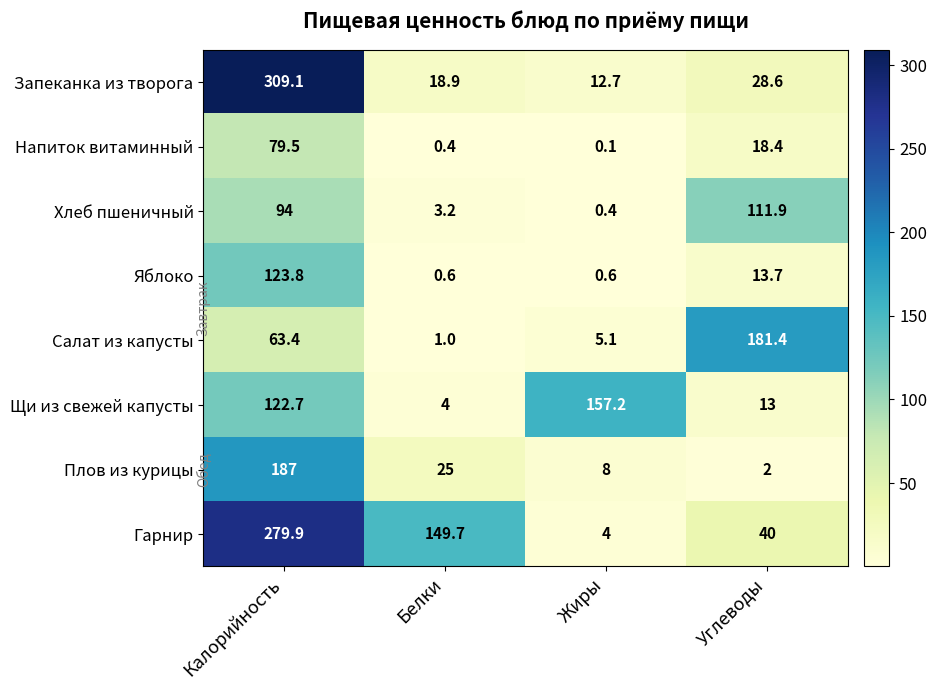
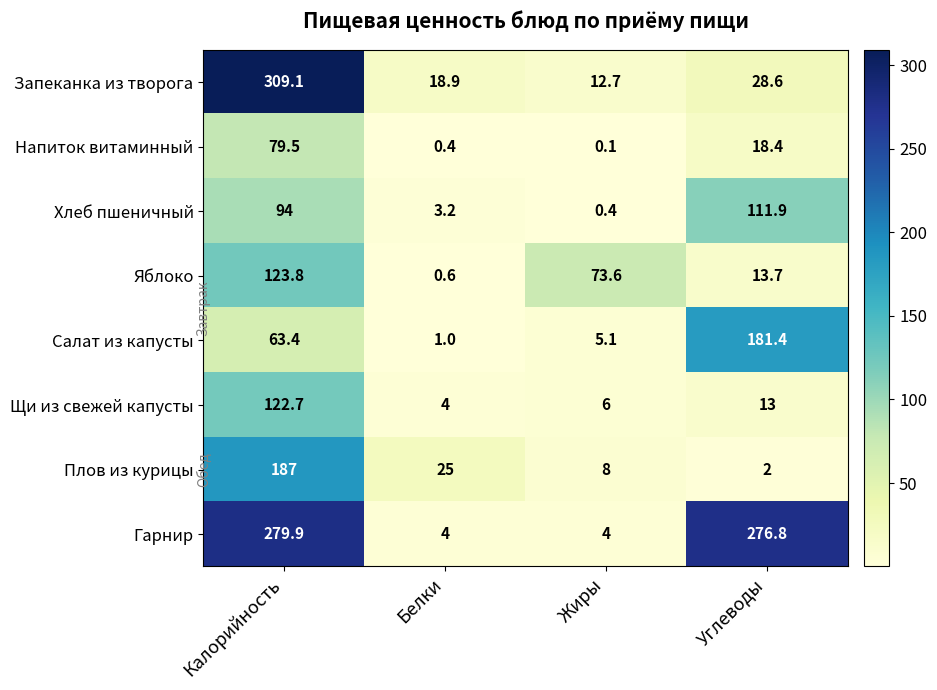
  {
    "Запеканка из творога": {
      "Калорийность": 309.1,
      "Белки": 18.9,
      "Жиры": 12.7,
      "Углеводы": 28.6
    },
    "Напиток витаминный": {
      "Калорийность": 79.5,
      "Белки": 0.4,
      "Жиры": 0.1,
      "Углеводы": 18.4
    },
    "Хлеб пшеничный": {
      "Калорийность": 94,
      "Белки": 3.2,
      "Жиры": 0.4,
      "Углеводы": 111.9
    },
    "Яблоко": {
      "Белки": 0.6,
-     "Жиры": 0.6,
+     "Жиры": 73.6,
      "Углеводы": 13.7
    },
    "Салат из капусты": {
      "Белки": 1.0,
      "Жиры": 5.1,
      "Углеводы": 181.4
    },
    "Щи из свежей капусты": {
      "Калорийность": 122.7,
      "Белки": 4,
-     "Жиры": 157.2,
+     "Жиры": 6,
      "Углеводы": 13
    },
    "Плов из курицы": {
      "Белки": 25,
      "Жиры": 8,
      "Углеводы": 2
    },
    "Гарнир": {
      "Калорийность": 279.9,
-     "Белки": 149.7,
+     "Белки": 4,
      "Жиры": 4,
-     "Углеводы": 40
+     "Углеводы": 276.8
    }
  }
